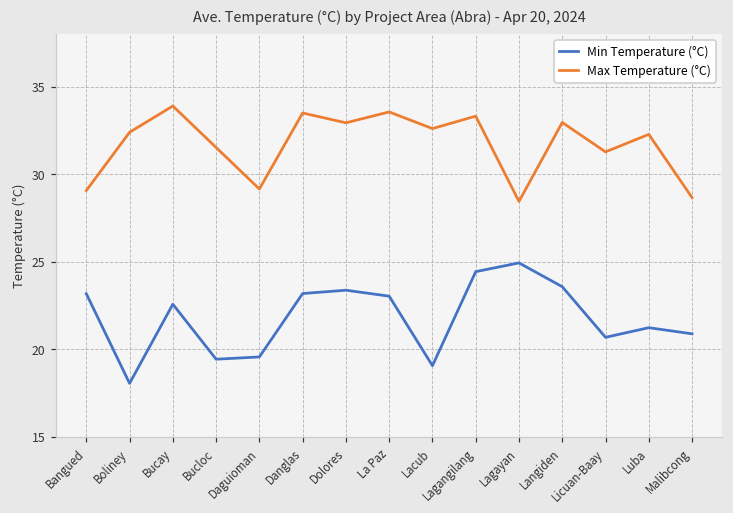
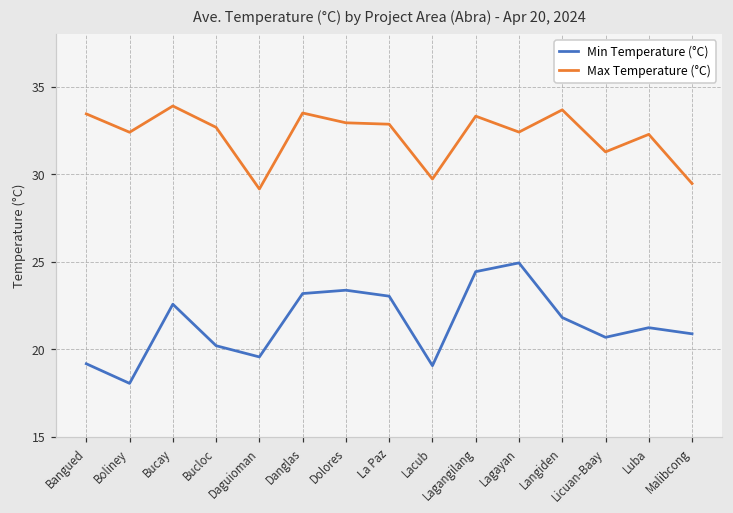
  {
    "Min Temperature (°C)": {
-     "Bangued": 23.2,
+     "Bangued": 19.2,
      "Boliney": 18.1,
      "Bucay": 22.6,
-     "Bucloc": 19.4,
+     "Bucloc": 20.2,
      "Daguioman": 19.6,
      "Danglas": 23.2,
      "Dolores": 23.4,
      "La Paz": 23.0,
      "Lacub": 19.1,
      "Lagangilang": 24.4,
      "Lagayan": 24.9,
-     "Langiden": 23.6,
+     "Langiden": 21.8,
      "Licuan-Baay": 20.7,
      "Luba": 21.2,
      "Malibcong": 20.9
    },
    "Max Temperature (°C)": {
-     "Bangued": 29.1,
+     "Bangued": 33.5,
      "Boliney": 32.4,
      "Bucay": 33.9,
-     "Bucloc": 31.5,
+     "Bucloc": 32.7,
      "Daguioman": 29.2,
      "Danglas": 33.5,
      "Dolores": 32.9,
-     "La Paz": 33.6,
-     "Lacub": 32.6,
+     "La Paz": 32.9,
+     "Lacub": 29.7,
      "Lagangilang": 33.3,
-     "Lagayan": 28.5,
-     "Langiden": 33.0,
+     "Lagayan": 32.4,
+     "Langiden": 33.7,
      "Licuan-Baay": 31.3,
      "Luba": 32.3,
-     "Malibcong": 28.7
+     "Malibcong": 29.5
    }
  }
